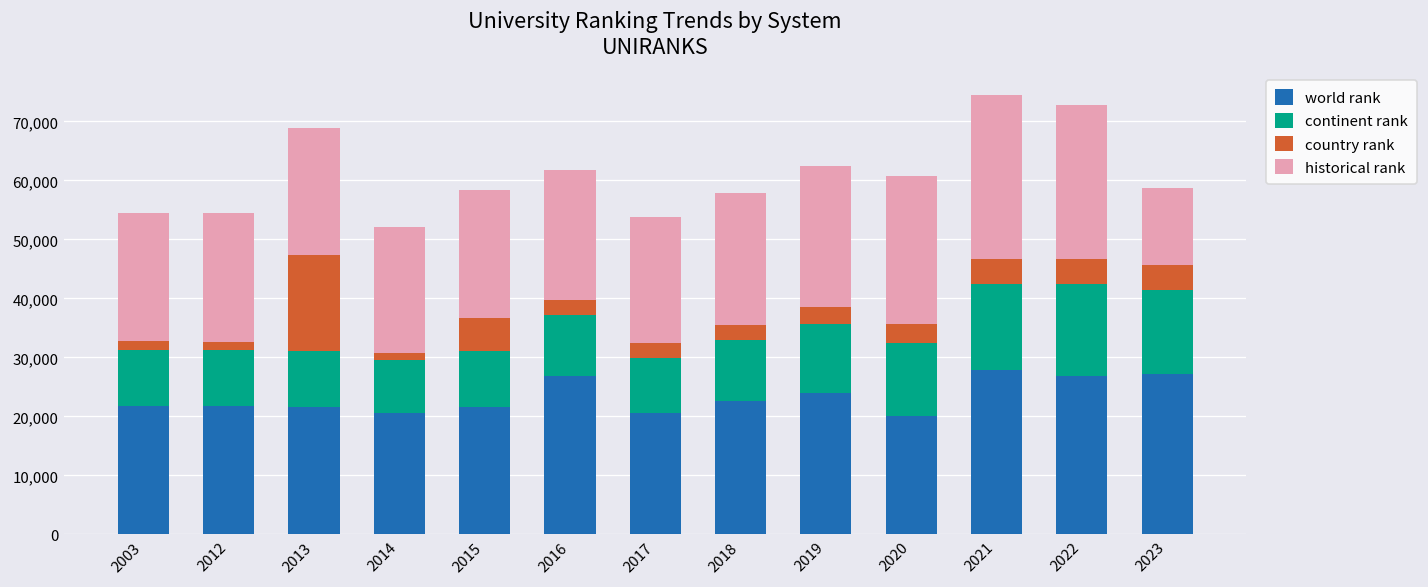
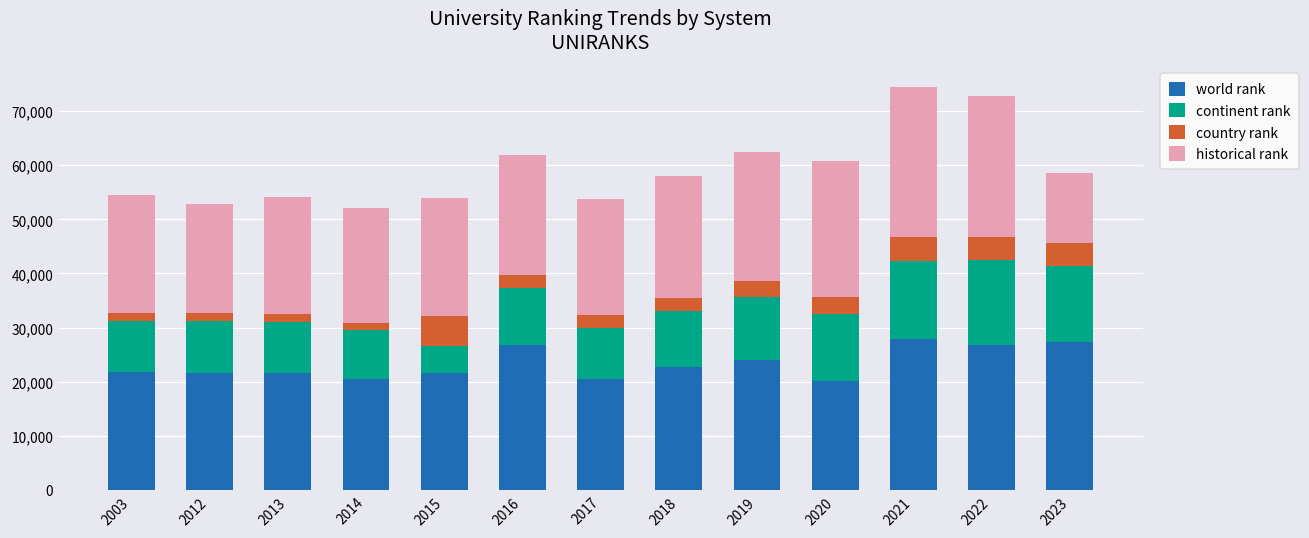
  {
    "world rank": {
      "2003": "22,000",
      "2012": "22,000",
      "2013": "22,000",
      "2014": "21,000",
      "2015": "22,000",
      "2016": "27,000",
      "2017": "21,000",
      "2018": "23,000",
      "2019": "24,000",
      "2020": "20,000",
      "2021": "28,000",
      "2022": "27,000",
      "2023": "27,000"
    },
    "continent rank": {
      "2003": "10,000",
      "2012": "10,000",
      "2013": "9,000",
      "2014": "9,000",
-     "2015": "9,000",
+     "2015": "5,000",
      "2016": "10,000",
      "2017": "9,000",
      "2018": "10,000",
      "2019": "12,000",
      "2020": "12,000",
      "2021": "15,000",
      "2022": "16,000",
      "2023": "14,000"
    },
    "country rank": {
      "2003": "1,000",
      "2012": "1,000",
-     "2013": "16,000",
+     "2013": "1,000",
      "2014": "1,000",
      "2015": "6,000",
      "2016": "3,000",
      "2017": "3,000",
      "2018": "3,000",
      "2019": "3,000",
      "2020": "3,000",
      "2021": "4,000",
      "2022": "4,000",
      "2023": "4,000"
    },
    "historical rank": {
      "2003": "22,000",
-     "2012": "22,000",
+     "2012": "20,000",
      "2013": "22,000",
      "2014": "21,000",
      "2015": "22,000",
      "2016": "22,000",
      "2017": "21,000",
      "2018": "22,000",
      "2019": "24,000",
      "2020": "25,000",
      "2021": "28,000",
      "2022": "26,000",
      "2023": "13,000"
    }
  }
